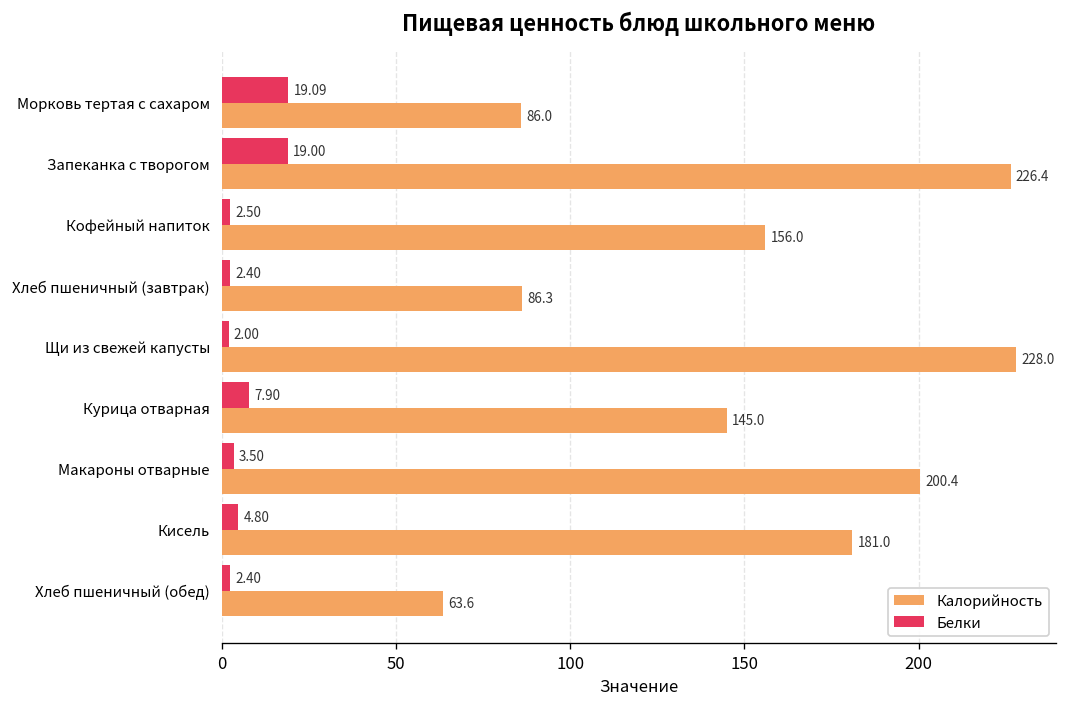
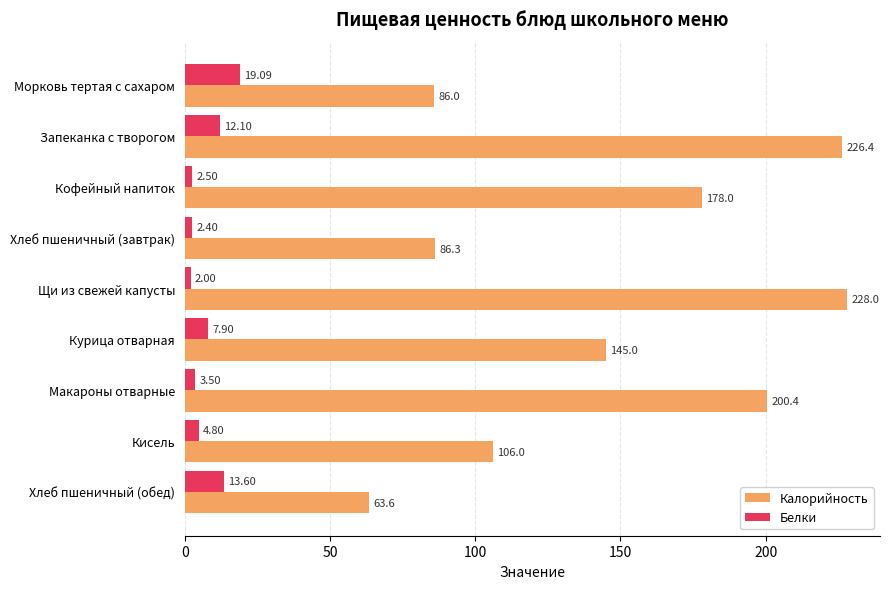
  {
    "Калорийность": {
      "Морковь тертая с сахаром": 86.0,
      "Запеканка с творогом": 226.4,
-     "Кофейный напиток": 156.0,
+     "Кофейный напиток": 178.0,
      "Хлеб пшеничный (завтрак)": 86.3,
      "Щи из свежей капусты": 228.0,
      "Курица отварная": 145.0,
      "Макароны отварные": 200.4,
-     "Кисель": 181.0,
+     "Кисель": 106.0,
      "Хлеб пшеничный (обед)": 63.6
    },
    "Белки": {
      "Морковь тертая с сахаром": 19.09,
-     "Запеканка с творогом": 19.00,
+     "Запеканка с творогом": 12.10,
      "Кофейный напиток": 2.50,
      "Хлеб пшеничный (завтрак)": 2.40,
      "Щи из свежей капусты": 2.00,
      "Курица отварная": 7.90,
      "Макароны отварные": 3.50,
      "Кисель": 4.80,
-     "Хлеб пшеничный (обед)": 2.40
+     "Хлеб пшеничный (обед)": 13.60
    }
  }
